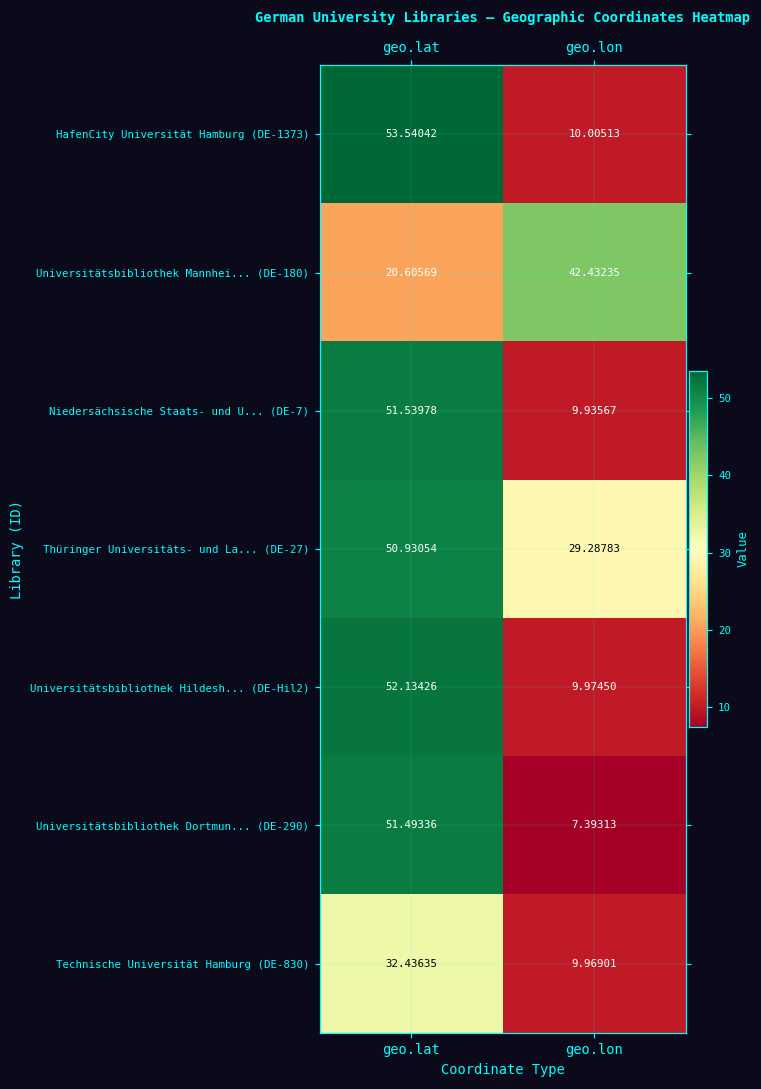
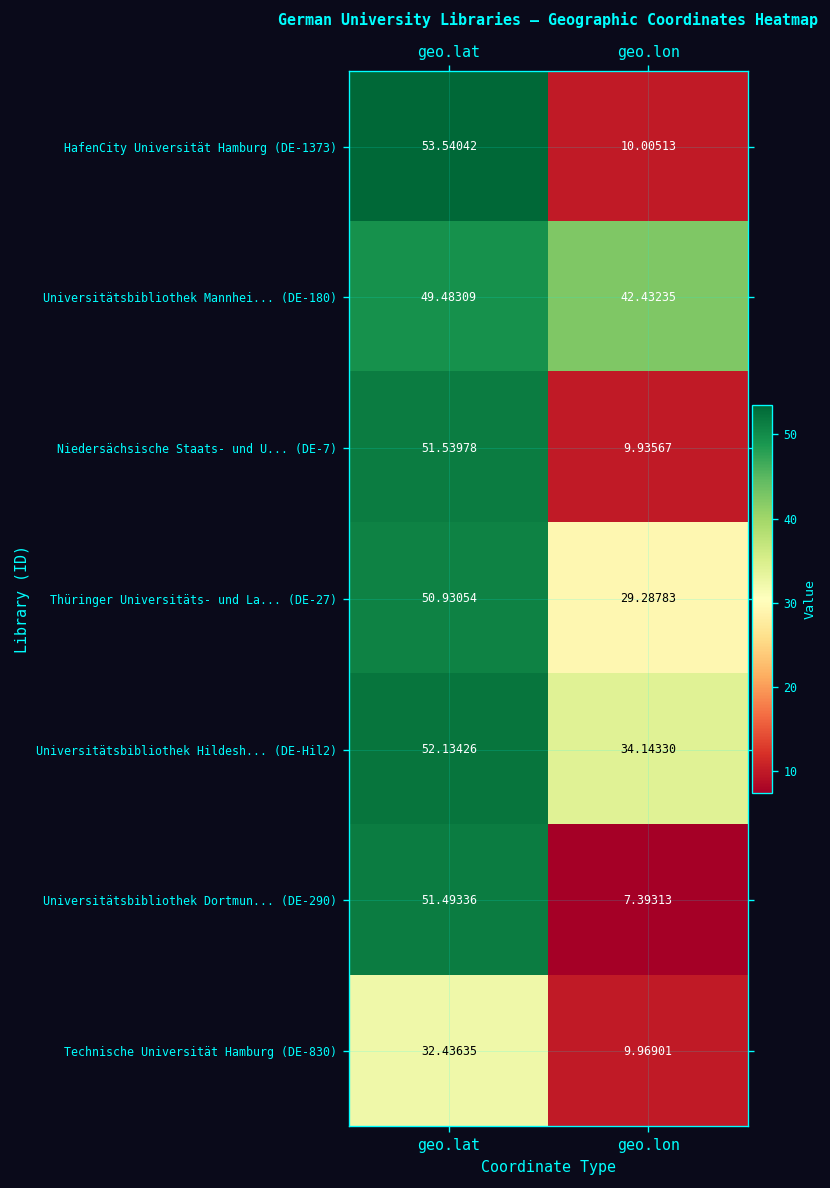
  {
    "HafenCity Universität Hamburg (DE-1373)": {
      "geo.lat": 53.54042,
      "geo.lon": 10.00513
    },
    "Universitätsbibliothek Mannhei... (DE-180)": {
-     "geo.lat": 20.60569,
+     "geo.lat": 49.48309,
      "geo.lon": 42.43235
    },
    "Niedersächsische Staats- und U... (DE-7)": {
      "geo.lat": 51.53978,
      "geo.lon": 9.93567
    },
    "Thüringer Universitäts- und La... (DE-27)": {
      "geo.lat": 50.93054,
      "geo.lon": 29.28783
    },
    "Universitätsbibliothek Hildesh... (DE-Hil2)": {
      "geo.lat": 52.13426,
-     "geo.lon": 9.97450
+     "geo.lon": 34.14330
    },
    "Universitätsbibliothek Dortmun... (DE-290)": {
      "geo.lat": 51.49336,
      "geo.lon": 7.39313
    },
    "Technische Universität Hamburg (DE-830)": {
      "geo.lat": 32.43635,
      "geo.lon": 9.96901
    }
  }
